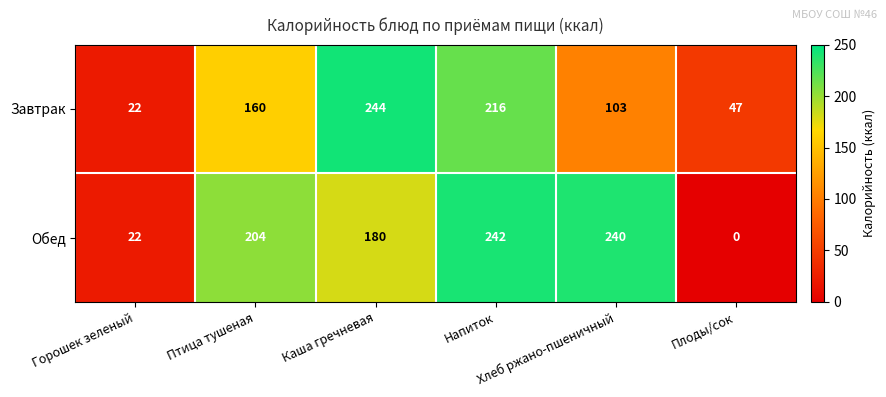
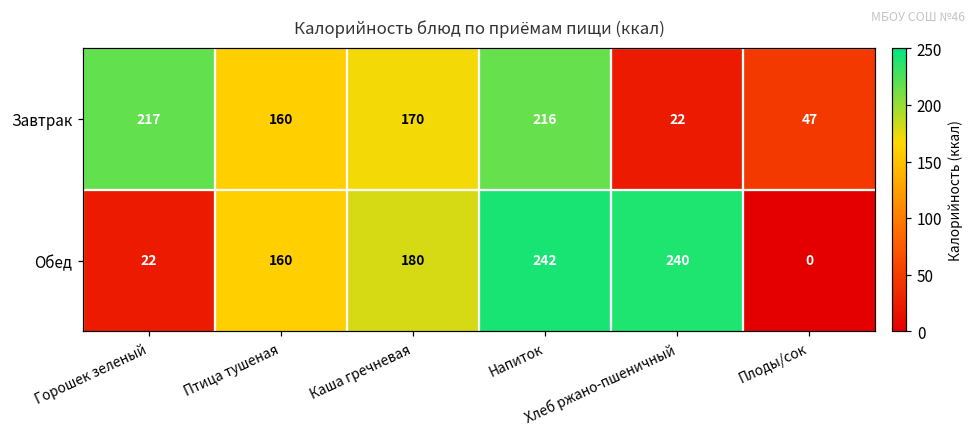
  {
    "Завтрак": {
-     "Горошек зеленый": 22,
+     "Горошек зеленый": 217,
      "Птица тушеная": 160,
-     "Каша гречневая": 244,
+     "Каша гречневая": 170,
      "Напиток": 216,
-     "Хлеб ржано-пшеничный": 103,
+     "Хлеб ржано-пшеничный": 22,
      "Плоды/сок": 47
    },
    "Обед": {
      "Горошек зеленый": 22,
-     "Птица тушеная": 204,
+     "Птица тушеная": 160,
      "Каша гречневая": 180,
      "Напиток": 242,
      "Хлеб ржано-пшеничный": 240,
      "Плоды/сок": 0
    }
  }
